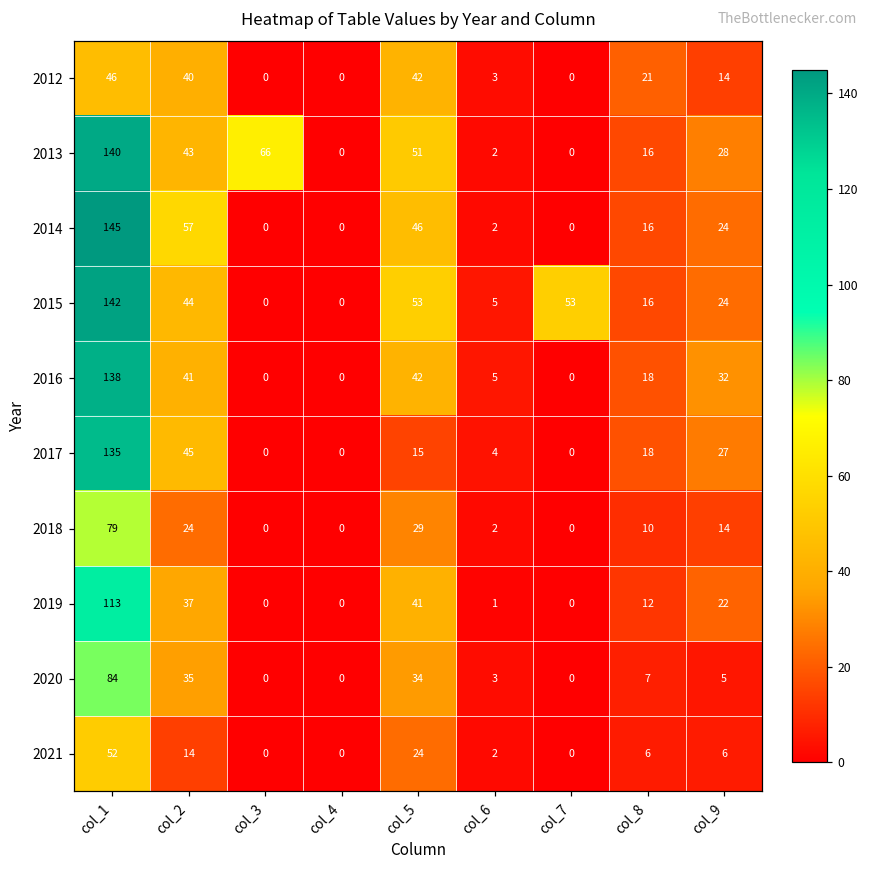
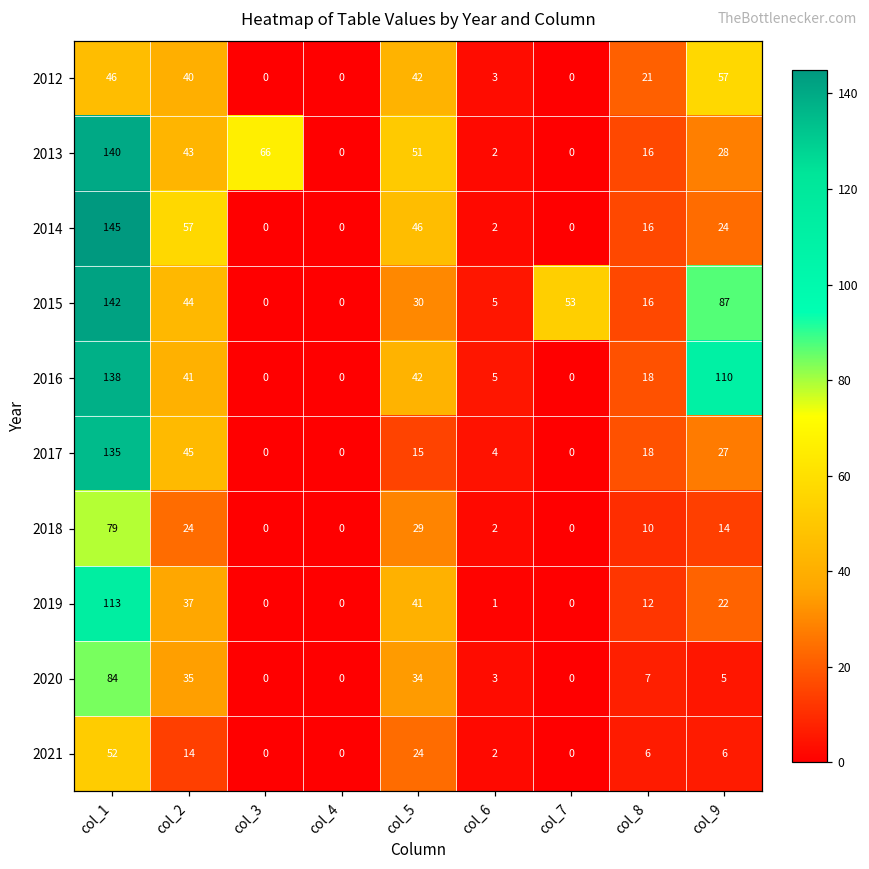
  {
    "2012": {
      "col_1": 46,
      "col_2": 40,
      "col_3": 0,
      "col_4": 0,
      "col_5": 42,
      "col_6": 3,
      "col_7": 0,
      "col_8": 21,
-     "col_9": 14
+     "col_9": 57
    },
    "2013": {
      "col_1": 140,
      "col_2": 43,
      "col_3": 66,
      "col_4": 0,
      "col_5": 51,
      "col_6": 2,
      "col_7": 0,
      "col_8": 16,
      "col_9": 28
    },
    "2014": {
      "col_1": 145,
      "col_2": 57,
      "col_3": 0,
      "col_4": 0,
      "col_5": 46,
      "col_6": 2,
      "col_7": 0,
      "col_8": 16,
      "col_9": 24
    },
    "2015": {
      "col_1": 142,
      "col_2": 44,
      "col_3": 0,
      "col_4": 0,
-     "col_5": 53,
+     "col_5": 30,
      "col_6": 5,
      "col_7": 53,
      "col_8": 16,
-     "col_9": 24
+     "col_9": 87
    },
    "2016": {
      "col_1": 138,
      "col_2": 41,
      "col_3": 0,
      "col_4": 0,
      "col_5": 42,
      "col_6": 5,
      "col_7": 0,
      "col_8": 18,
-     "col_9": 32
+     "col_9": 110
    },
    "2017": {
      "col_1": 135,
      "col_2": 45,
      "col_3": 0,
      "col_4": 0,
      "col_5": 15,
      "col_6": 4,
      "col_7": 0,
      "col_8": 18,
      "col_9": 27
    },
    "2018": {
      "col_1": 79,
      "col_2": 24,
      "col_3": 0,
      "col_4": 0,
      "col_5": 29,
      "col_6": 2,
      "col_7": 0,
      "col_8": 10,
      "col_9": 14
    },
    "2019": {
      "col_1": 113,
      "col_2": 37,
      "col_3": 0,
      "col_4": 0,
      "col_5": 41,
      "col_6": 1,
      "col_7": 0,
      "col_8": 12,
      "col_9": 22
    },
    "2020": {
      "col_1": 84,
      "col_2": 35,
      "col_3": 0,
      "col_4": 0,
      "col_5": 34,
      "col_6": 3,
      "col_7": 0,
      "col_8": 7,
      "col_9": 5
    },
    "2021": {
      "col_1": 52,
      "col_2": 14,
      "col_3": 0,
      "col_4": 0,
      "col_5": 24,
      "col_6": 2,
      "col_7": 0,
      "col_8": 6,
      "col_9": 6
    }
  }
